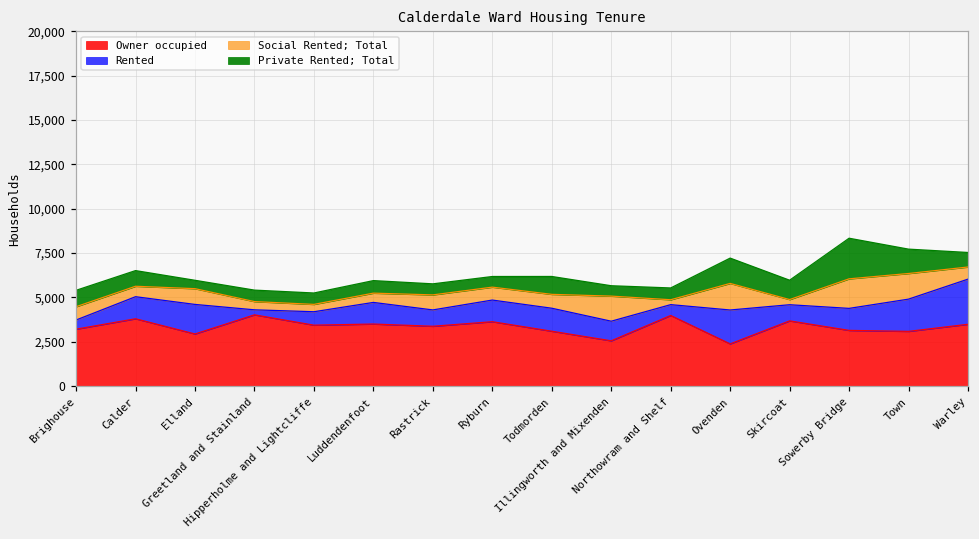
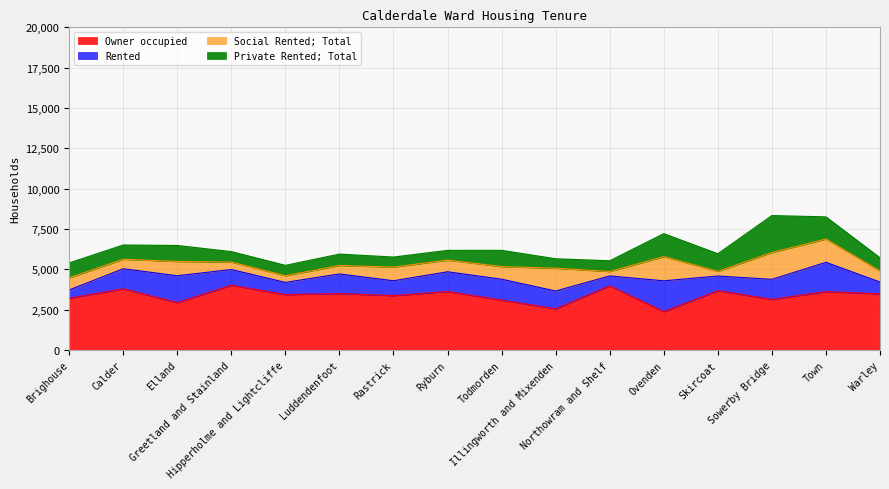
  {
    "Owner occupied": {
      "Brighouse": "3,200",
      "Calder": "3,800",
      "Elland": "2,900",
      "Greetland and Stainland": "4,000",
      "Hipperholme and Lightcliffe": "3,400",
      "Luddendenfoot": "3,500",
      "Rastrick": "3,400",
      "Ryburn": "3,600",
      "Todmorden": "3,100",
      "Illingworth and Mixenden": "2,600",
      "Northowram and Shelf": "4,000",
      "Ovenden": "2,400",
      "Skircoat": "3,700",
      "Sowerby Bridge": "3,100",
-     "Town": "3,100",
+     "Town": "3,600",
      "Warley": "3,500"
    },
    "Rented": {
      "Brighouse": "500",
      "Calder": "1,200",
      "Elland": "1,700",
-     "Greetland and Stainland": "300",
+     "Greetland and Stainland": "1,000",
      "Hipperholme and Lightcliffe": "800",
      "Luddendenfoot": "1,200",
      "Rastrick": "900",
      "Ryburn": "1,200",
      "Todmorden": "1,300",
      "Illingworth and Mixenden": "1,100",
      "Northowram and Shelf": "600",
      "Ovenden": "1,900",
      "Skircoat": "900",
      "Sowerby Bridge": "1,200",
      "Town": "1,800",
-     "Warley": "2,500"
+     "Warley": "700"
    },
    "Social Rented; Total": {
      "Brighouse": "800",
      "Calder": "600",
      "Elland": "900",
      "Greetland and Stainland": "500",
      "Hipperholme and Lightcliffe": "400",
      "Luddendenfoot": "500",
      "Rastrick": "800",
      "Ryburn": "700",
      "Todmorden": "800",
      "Illingworth and Mixenden": "1,400",
      "Northowram and Shelf": "300",
      "Ovenden": "1,500",
      "Skircoat": "300",
      "Sowerby Bridge": "1,700",
      "Town": "1,400",
      "Warley": "700"
    },
    "Private Rented; Total": {
      "Brighouse": "900",
      "Calder": "900",
-     "Elland": "500",
+     "Elland": "1,000",
      "Greetland and Stainland": "600",
      "Hipperholme and Lightcliffe": "600",
      "Luddendenfoot": "700",
      "Rastrick": "600",
      "Ryburn": "600",
      "Todmorden": "1,000",
      "Illingworth and Mixenden": "600",
      "Northowram and Shelf": "700",
      "Ovenden": "1,400",
      "Skircoat": "1,100",
      "Sowerby Bridge": "2,300",
      "Town": "1,400",
      "Warley": "800"
    }
  }
